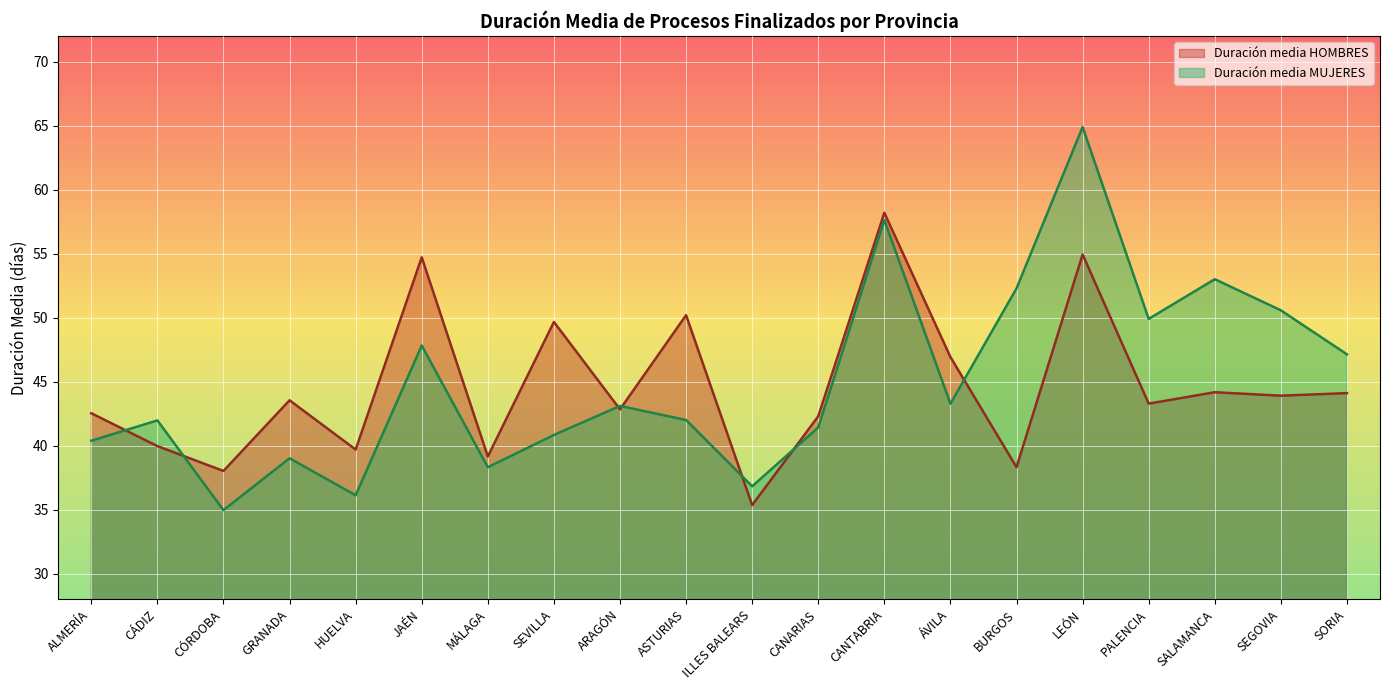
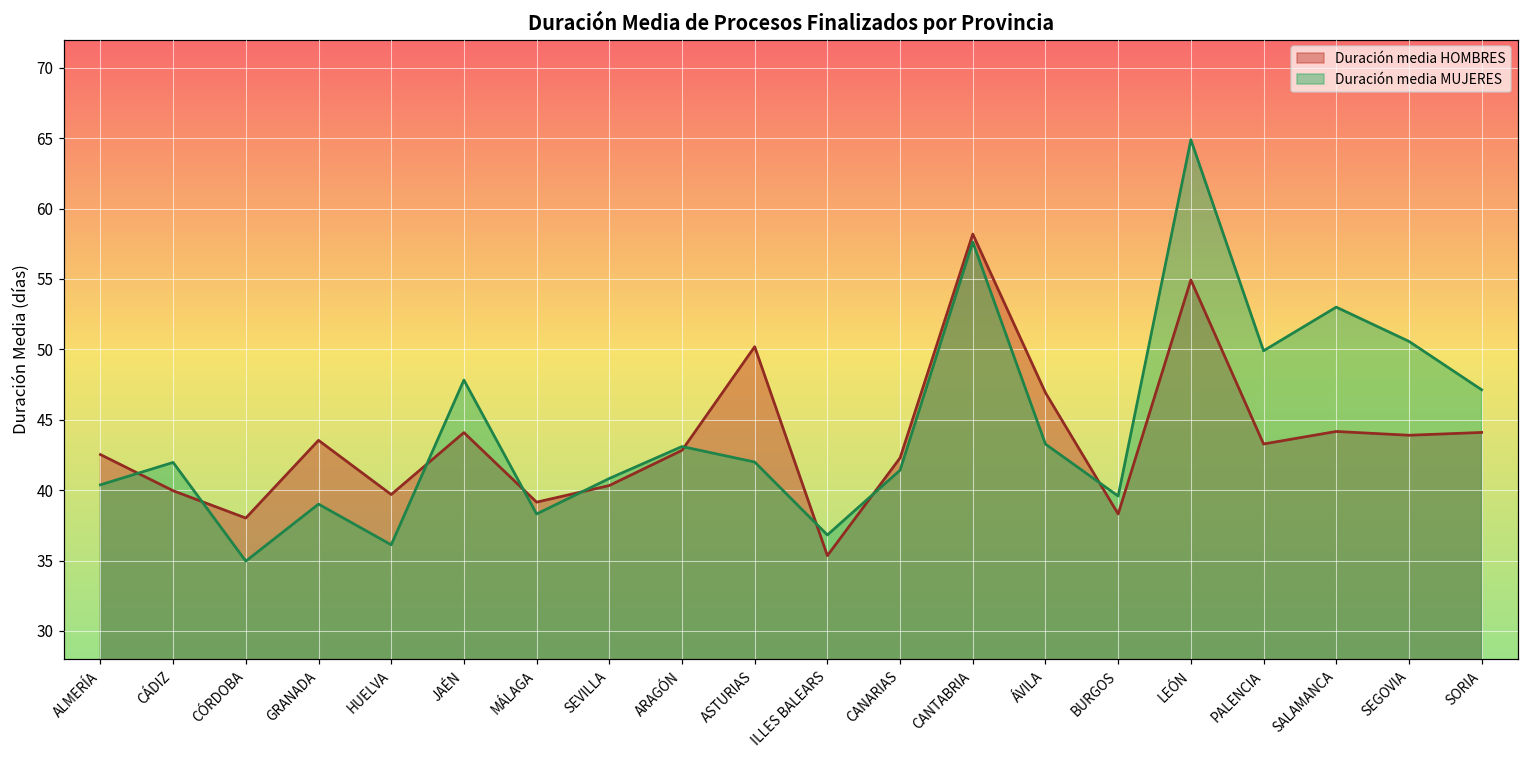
  {
    "Duración media HOMBRES": {
      "ALMERÍA": 42.5,
      "CÁDIZ": 40.0,
      "CÓRDOBA": 38.0,
      "GRANADA": 43.5,
      "HUELVA": 39.7,
-     "JAÉN": 54.7,
+     "JAÉN": 44.1,
      "MÁLAGA": 39.2,
-     "SEVILLA": 49.7,
+     "SEVILLA": 40.3,
      "ARAGÓN": 42.8,
      "ASTURIAS": 50.2,
      "ILLES BALEARS": 35.4,
      "CANARIAS": 42.3,
      "CANTABRIA": 58.2,
      "ÁVILA": 46.9,
      "BURGOS": 38.3,
      "LEÓN": 54.9,
      "PALENCIA": 43.3,
      "SALAMANCA": 44.2,
      "SEGOVIA": 43.9,
      "SORIA": 44.1
    },
    "Duración media MUJERES": {
      "ALMERÍA": 40.4,
      "CÁDIZ": 42.0,
      "CÓRDOBA": 35.0,
      "GRANADA": 39.0,
      "HUELVA": 36.1,
      "JAÉN": 47.8,
      "MÁLAGA": 38.3,
      "SEVILLA": 40.8,
      "ARAGÓN": 43.1,
      "ASTURIAS": 42.0,
      "ILLES BALEARS": 36.8,
      "CANARIAS": 41.4,
      "CANTABRIA": 57.6,
      "ÁVILA": 43.3,
-     "BURGOS": 52.3,
+     "BURGOS": 39.6,
      "LEÓN": 64.9,
      "PALENCIA": 49.9,
      "SALAMANCA": 53.0,
      "SEGOVIA": 50.6,
      "SORIA": 47.1
    }
  }
